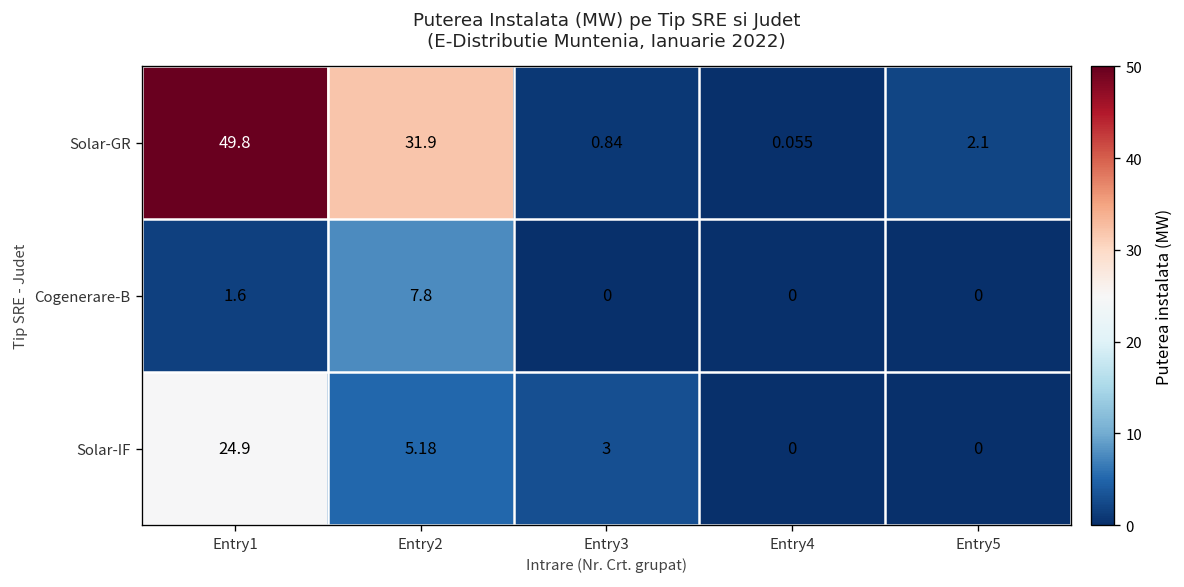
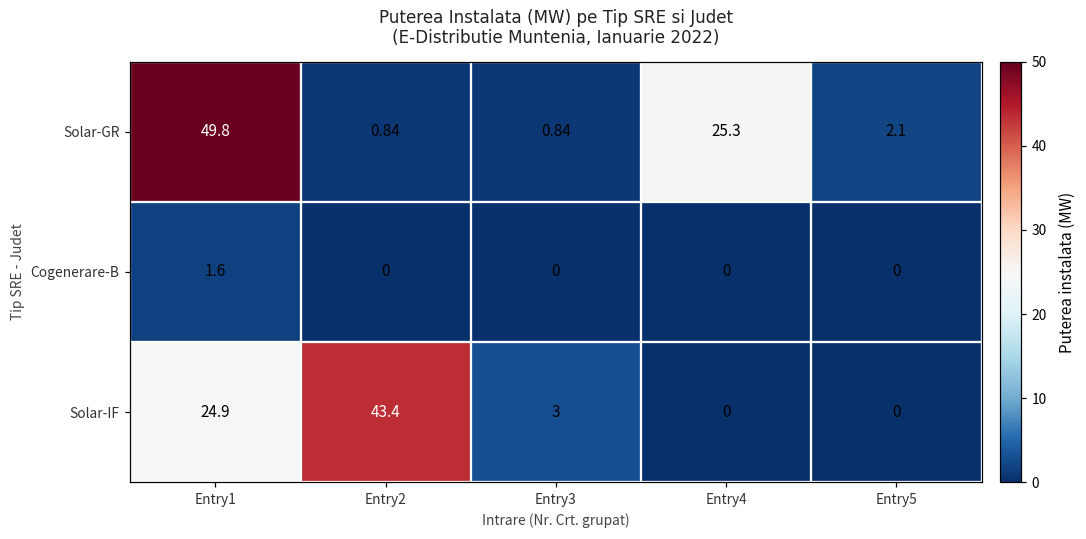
  {
    "Solar-GR": {
      "Entry1": 49.8,
-     "Entry2": 31.9,
+     "Entry2": 0.84,
      "Entry3": 0.84,
-     "Entry4": 0.055,
+     "Entry4": 25.3,
      "Entry5": 2.1
    },
    "Cogenerare-B": {
      "Entry1": 1.6,
-     "Entry2": 7.8,
+     "Entry2": 0,
      "Entry3": 0,
      "Entry4": 0,
      "Entry5": 0
    },
    "Solar-IF": {
      "Entry1": 24.9,
-     "Entry2": 5.18,
+     "Entry2": 43.4,
      "Entry3": 3,
      "Entry4": 0,
      "Entry5": 0
    }
  }
